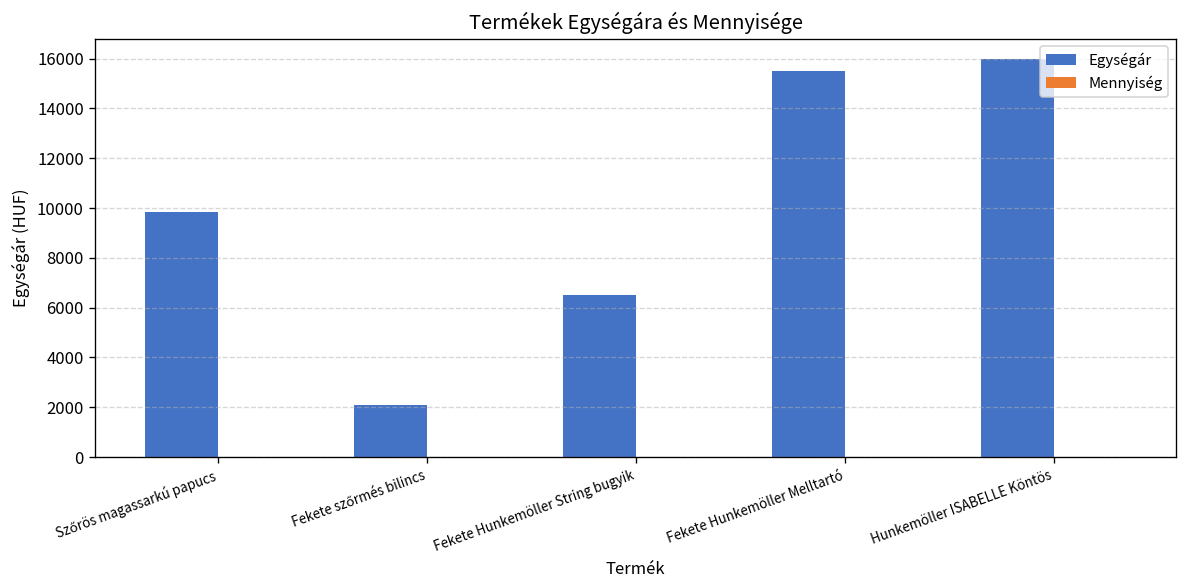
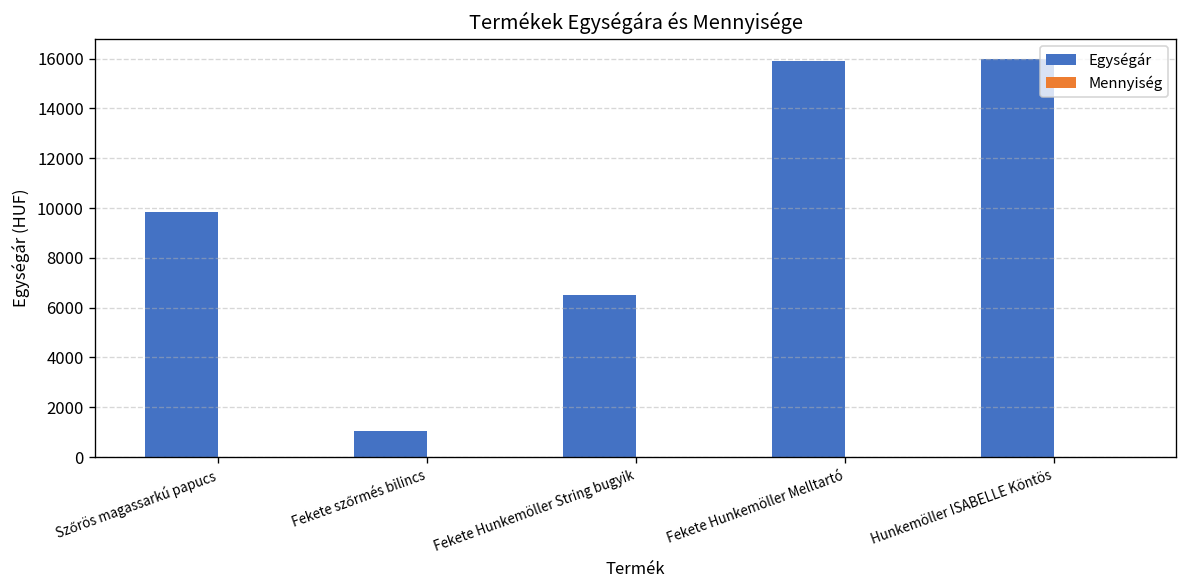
  {
    "Egységár": {
      "Szőrös magassarkú papucs": 9900,
-     "Fekete szőrmés bilincs": 2100,
+     "Fekete szőrmés bilincs": 1100,
      "Fekete Hunkemöller String bugyik": 6500,
-     "Fekete Hunkemöller Melltartó": 15500,
+     "Fekete Hunkemöller Melltartó": 15900,
      "Hunkemöller ISABELLE Köntös": 16000
    }
  }
